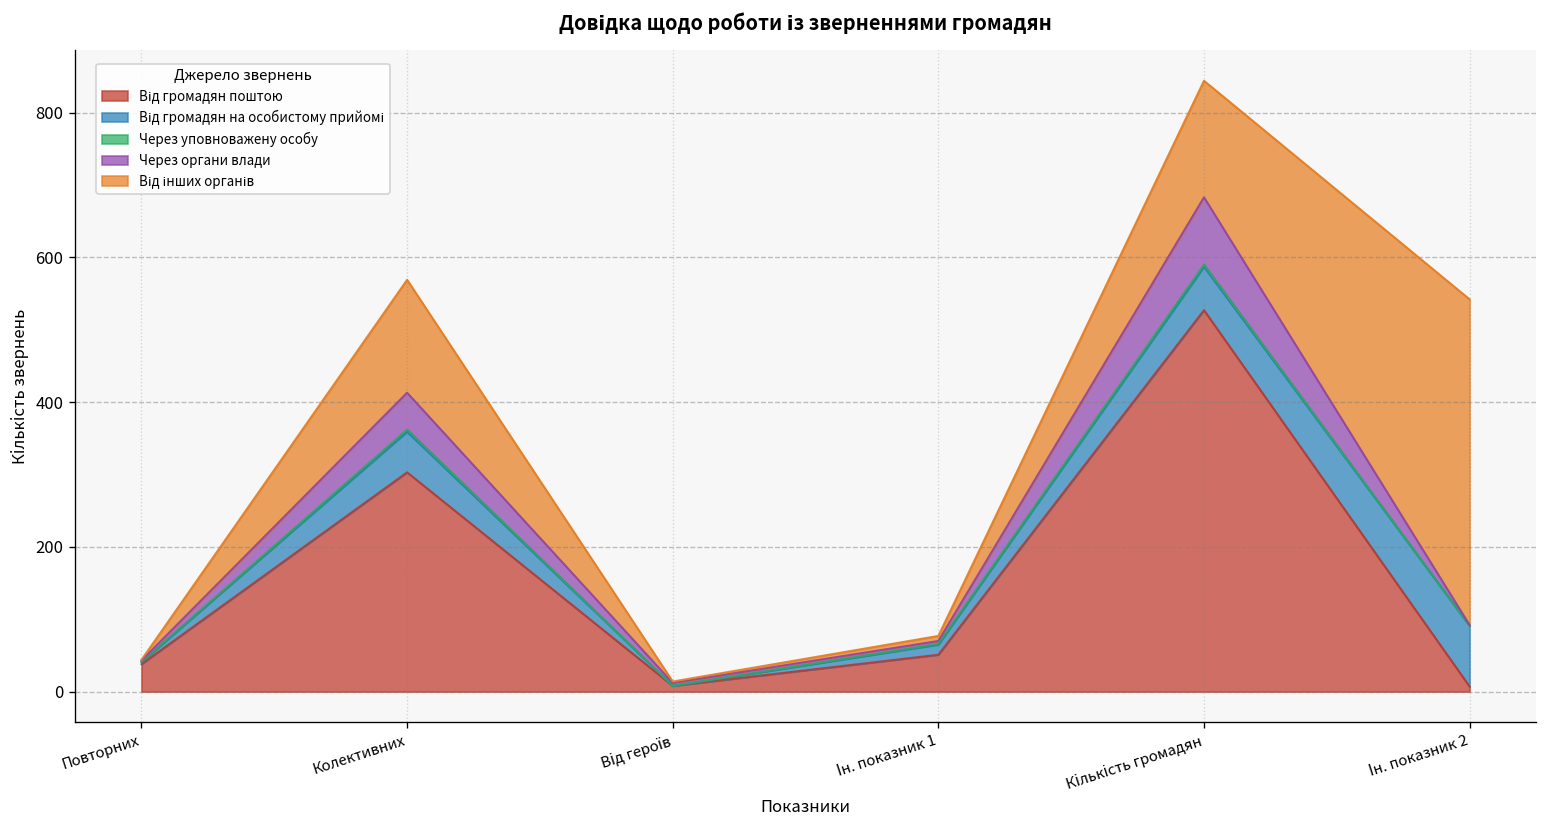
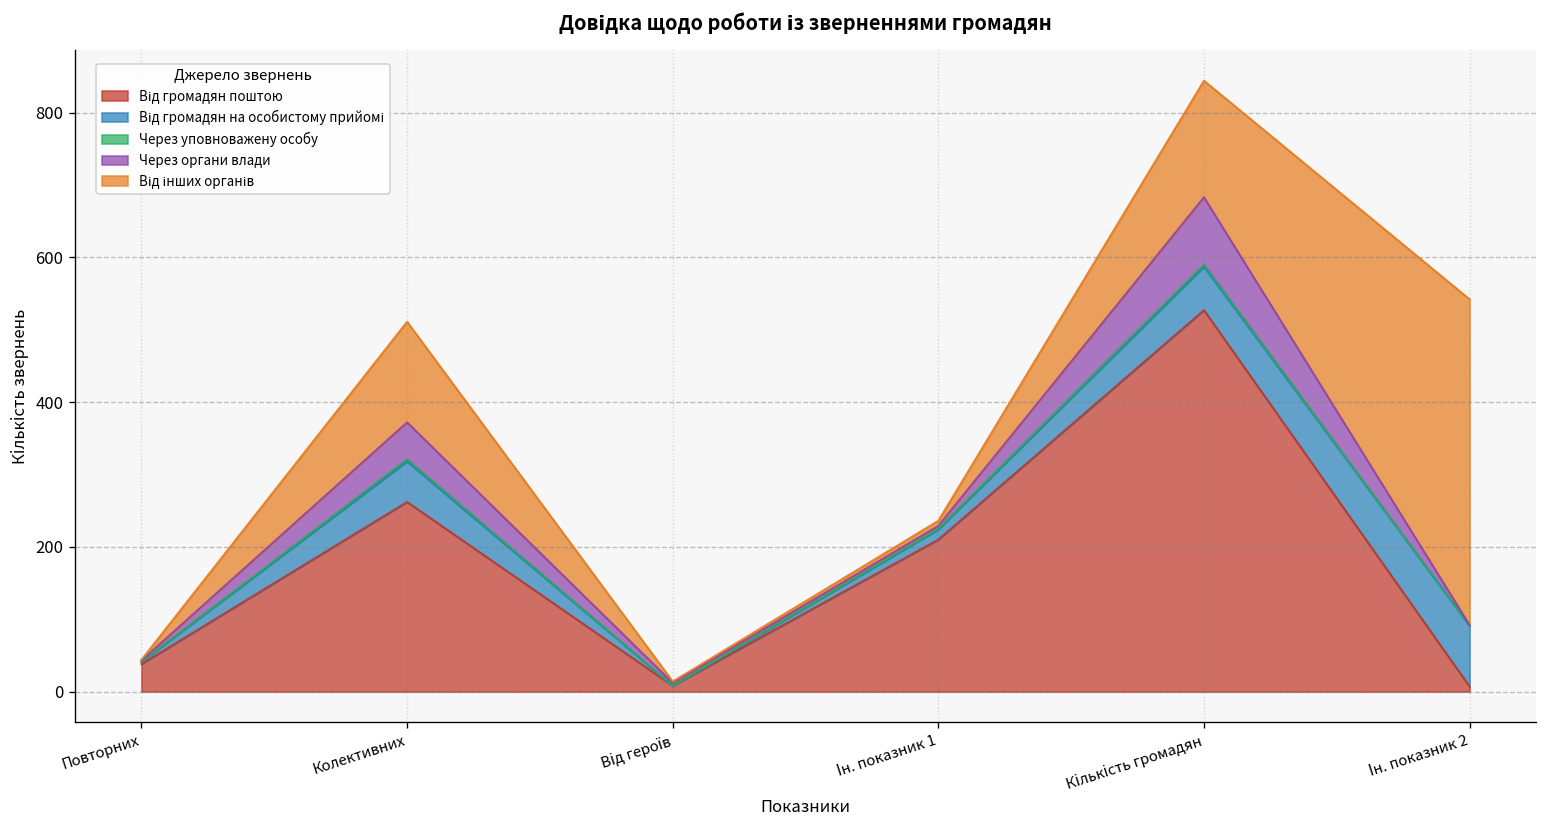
  {
    "Від громадян поштою": {
-     "Колективних": 300,
-     "Ін. показник 1": 50,
+     "Колективних": 260,
+     "Ін. показник 1": 210,
      "Кількість громадян": 530,
      "Ін. показник 2": 10
    },
    "Через органи влади": {
      "Колективних": 50,
      "Кількість громадян": 90
    },
    "Від інших органів": {
-     "Колективних": 160,
+     "Колективних": 140,
      "Ін. показник 1": 10,
      "Кількість громадян": 160,
      "Ін. показник 2": 450
    }
  }
